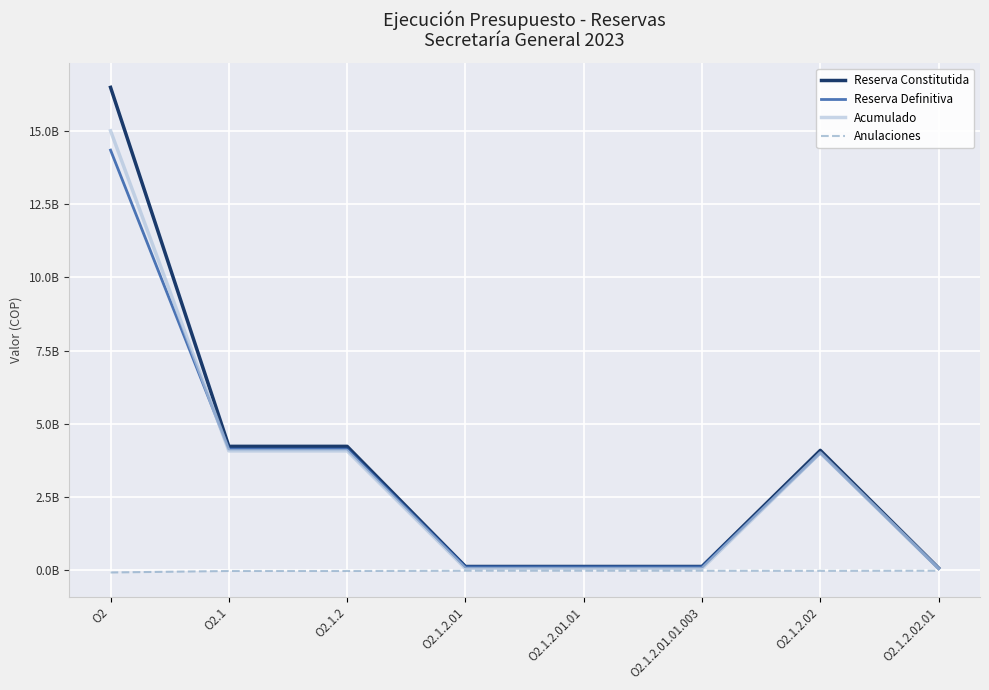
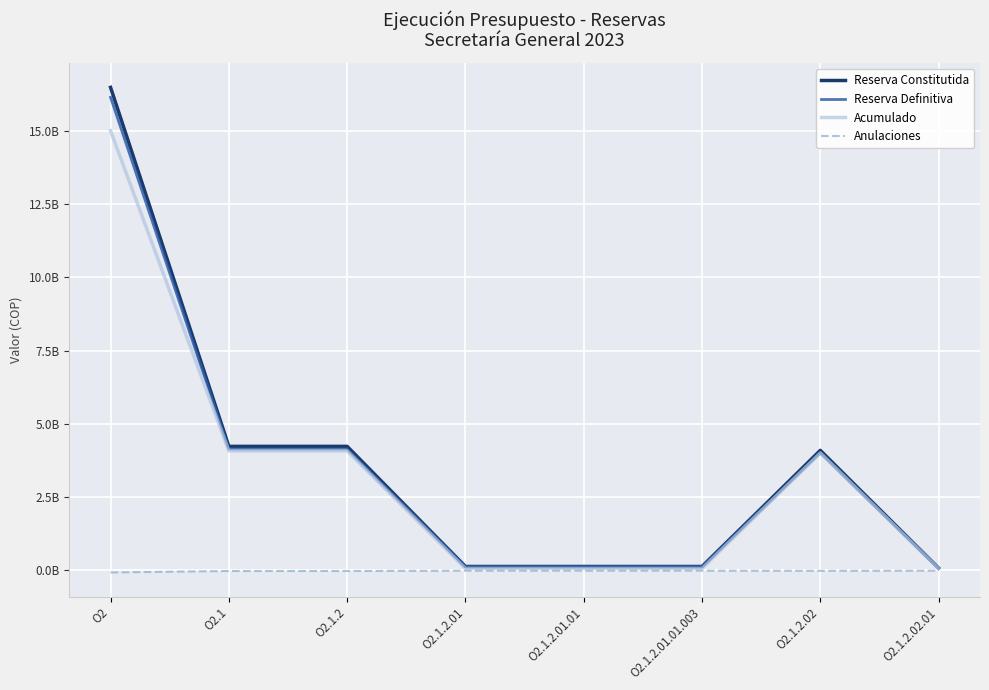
  {
    "Reserva Constitutida": {
      "O2": 16500000000,
      "O2.1": 4200000000,
      "O2.1.2": 4200000000
    },
    "Reserva Definitiva": {
-     "O2": 14300000000
+     "O2": 16100000000
    }
  }
